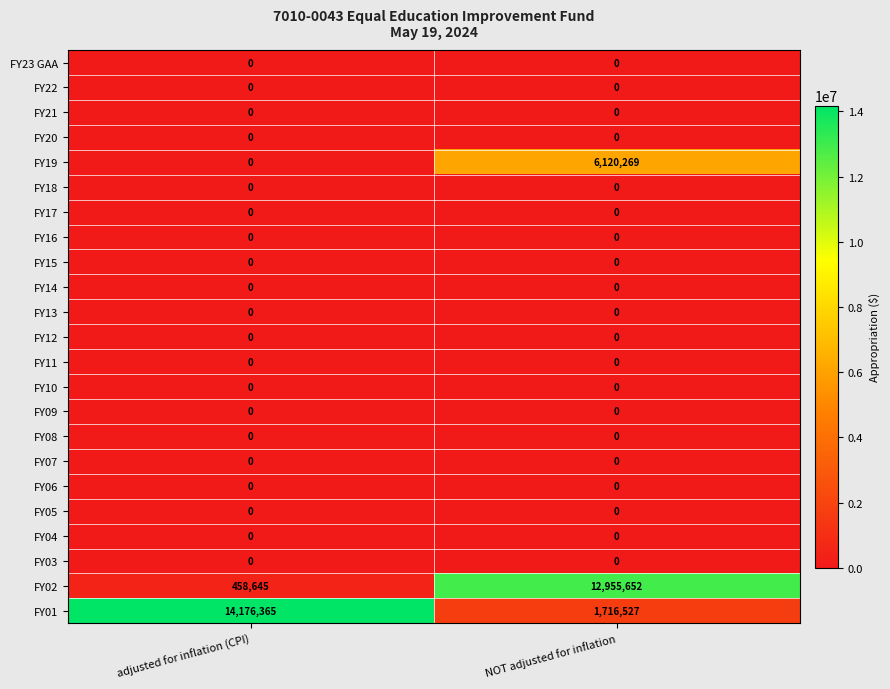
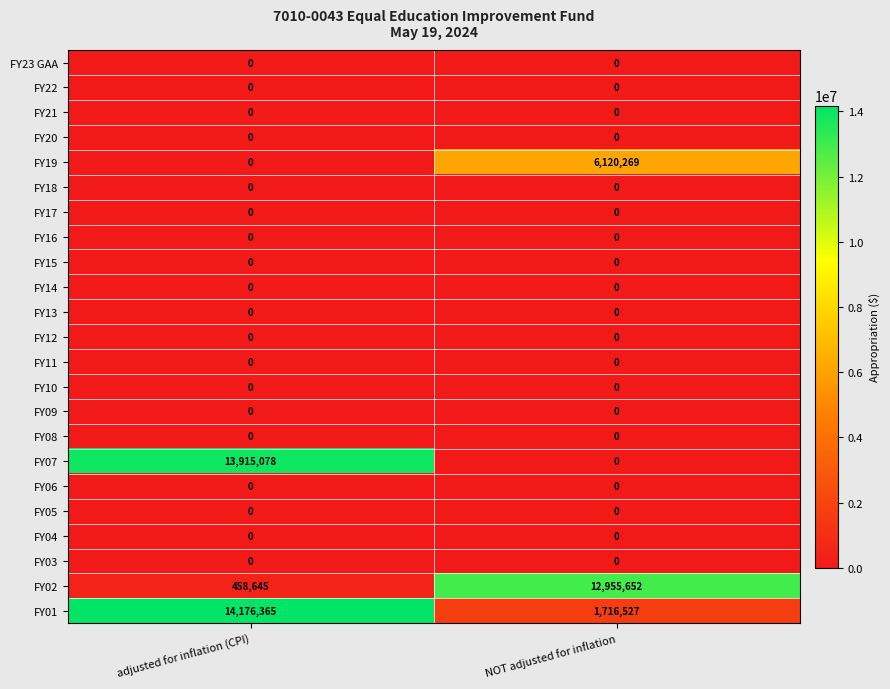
  {
    "FY23 GAA": {
      "adjusted for inflation (CPI)": "0",
      "NOT adjusted for inflation": "0"
    },
    "FY22": {
      "adjusted for inflation (CPI)": "0",
      "NOT adjusted for inflation": "0"
    },
    "FY21": {
      "adjusted for inflation (CPI)": "0",
      "NOT adjusted for inflation": "0"
    },
    "FY20": {
      "adjusted for inflation (CPI)": "0",
      "NOT adjusted for inflation": "0"
    },
    "FY19": {
      "adjusted for inflation (CPI)": "0",
      "NOT adjusted for inflation": "6,120,269"
    },
    "FY18": {
      "adjusted for inflation (CPI)": "0",
      "NOT adjusted for inflation": "0"
    },
    "FY17": {
      "adjusted for inflation (CPI)": "0",
      "NOT adjusted for inflation": "0"
    },
    "FY16": {
      "adjusted for inflation (CPI)": "0",
      "NOT adjusted for inflation": "0"
    },
    "FY15": {
      "adjusted for inflation (CPI)": "0",
      "NOT adjusted for inflation": "0"
    },
    "FY14": {
      "adjusted for inflation (CPI)": "0",
      "NOT adjusted for inflation": "0"
    },
    "FY13": {
      "adjusted for inflation (CPI)": "0",
      "NOT adjusted for inflation": "0"
    },
    "FY12": {
      "adjusted for inflation (CPI)": "0",
      "NOT adjusted for inflation": "0"
    },
    "FY11": {
      "adjusted for inflation (CPI)": "0",
      "NOT adjusted for inflation": "0"
    },
    "FY10": {
      "adjusted for inflation (CPI)": "0",
      "NOT adjusted for inflation": "0"
    },
    "FY09": {
      "adjusted for inflation (CPI)": "0",
      "NOT adjusted for inflation": "0"
    },
    "FY08": {
      "adjusted for inflation (CPI)": "0",
      "NOT adjusted for inflation": "0"
    },
    "FY07": {
-     "adjusted for inflation (CPI)": "0",
+     "adjusted for inflation (CPI)": "13,915,078",
      "NOT adjusted for inflation": "0"
    },
    "FY06": {
      "adjusted for inflation (CPI)": "0",
      "NOT adjusted for inflation": "0"
    },
    "FY05": {
      "adjusted for inflation (CPI)": "0",
      "NOT adjusted for inflation": "0"
    },
    "FY04": {
      "adjusted for inflation (CPI)": "0",
      "NOT adjusted for inflation": "0"
    },
    "FY03": {
      "adjusted for inflation (CPI)": "0",
      "NOT adjusted for inflation": "0"
    },
    "FY02": {
      "adjusted for inflation (CPI)": "458,645",
      "NOT adjusted for inflation": "12,955,652"
    },
    "FY01": {
      "adjusted for inflation (CPI)": "14,176,365",
      "NOT adjusted for inflation": "1,716,527"
    }
  }
